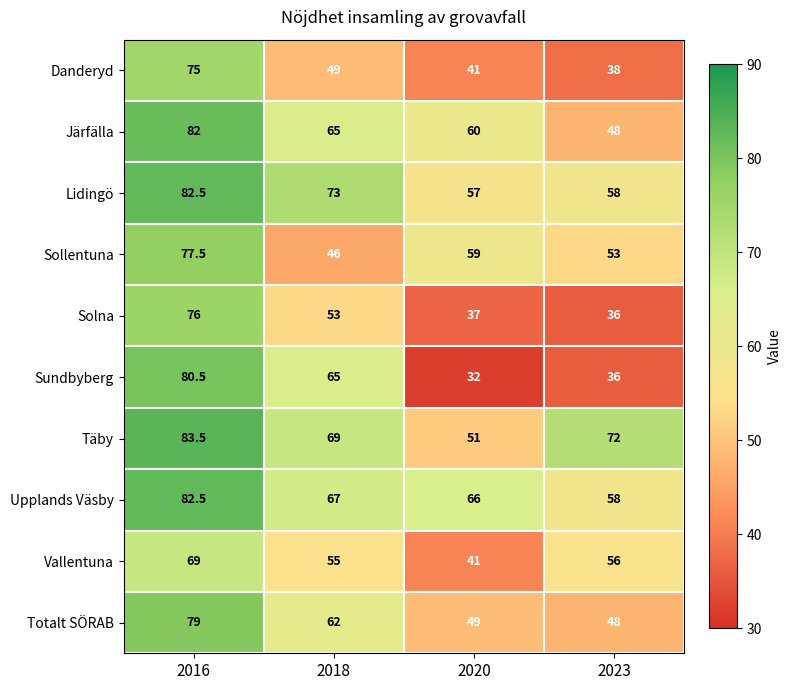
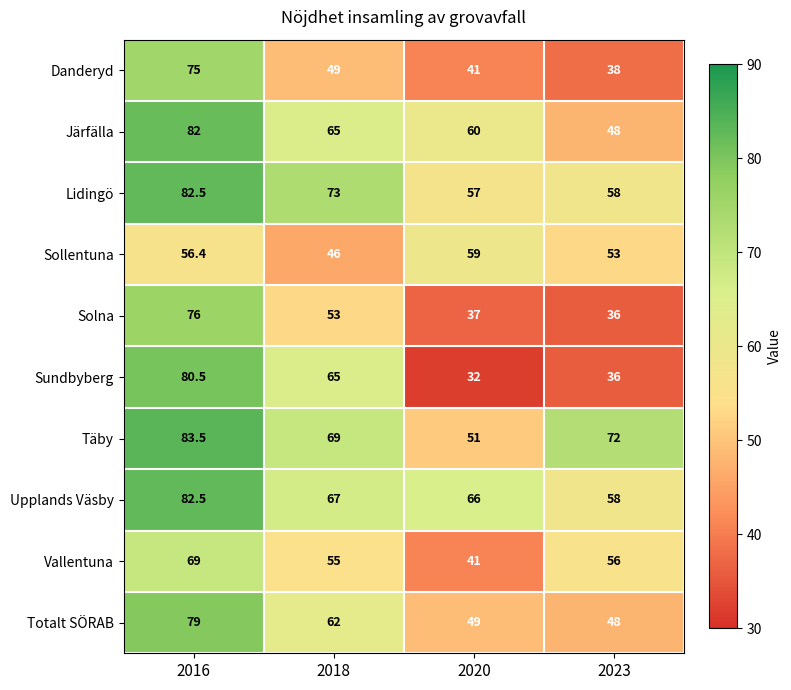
  {
    "Danderyd": {
      "2016": 75,
      "2018": 49,
      "2020": 41,
      "2023": 38
    },
    "Järfälla": {
      "2016": 82,
      "2018": 65,
      "2020": 60,
      "2023": 48
    },
    "Lidingö": {
      "2016": 82.5,
      "2018": 73,
      "2020": 57,
      "2023": 58
    },
    "Sollentuna": {
-     "2016": 77.5,
+     "2016": 56.4,
      "2018": 46,
      "2020": 59,
      "2023": 53
    },
    "Solna": {
      "2016": 76,
      "2018": 53,
      "2020": 37,
      "2023": 36
    },
    "Sundbyberg": {
      "2016": 80.5,
      "2018": 65,
      "2020": 32,
      "2023": 36
    },
    "Täby": {
      "2016": 83.5,
      "2018": 69,
      "2020": 51,
      "2023": 72
    },
    "Upplands Väsby": {
      "2016": 82.5,
      "2018": 67,
      "2020": 66,
      "2023": 58
    },
    "Vallentuna": {
      "2016": 69,
      "2018": 55,
      "2020": 41,
      "2023": 56
    },
    "Totalt SÖRAB": {
      "2016": 79,
      "2018": 62,
      "2020": 49,
      "2023": 48
    }
  }
